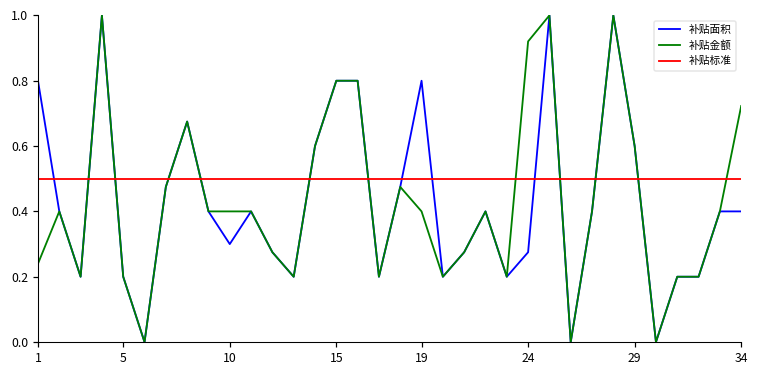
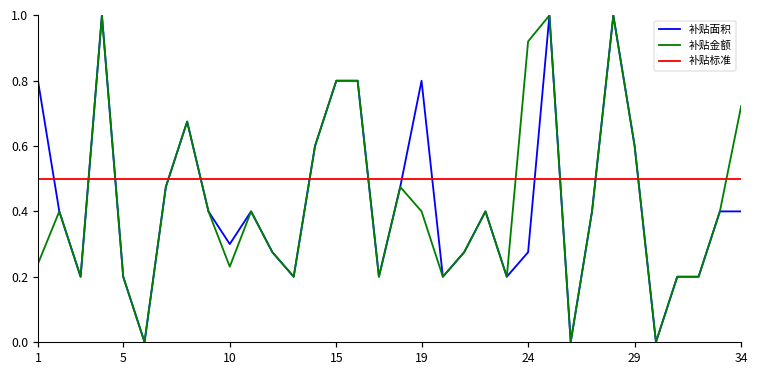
  {
    "补贴面积": {
      "1": 0.80,
      "10": 0.30,
      "19": 0.80,
      "24": 0.28,
      "34": 0.40
    },
    "补贴金额": {
      "1": 0.24,
-     "10": 0.40,
+     "10": 0.23,
      "19": 0.40,
      "24": 0.92,
      "34": 0.72
    },
    "补贴标准": {
      "1": 0.50,
      "5": 0.50,
      "10": 0.50,
      "15": 0.50,
      "19": 0.50,
      "24": 0.50,
      "29": 0.50,
      "34": 0.50
    }
  }
